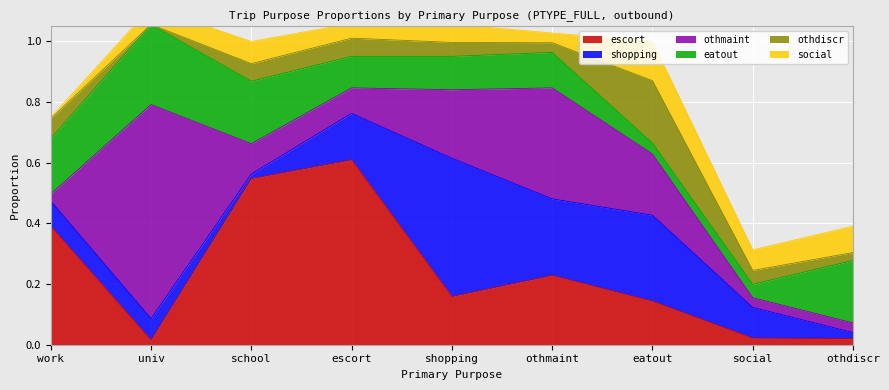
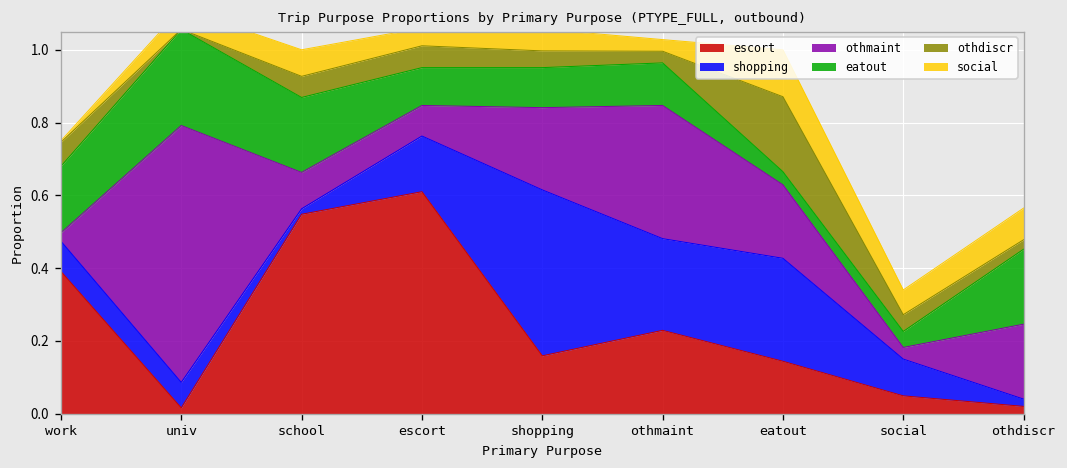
  {
    "escort": {
      "work": 0.39,
      "univ": 0.02,
      "school": 0.55,
      "escort": 0.61,
      "shopping": 0.16,
      "othmaint": 0.23,
      "eatout": 0.14,
-     "social": 0.02,
+     "social": 0.05,
      "othdiscr": 0.02
    },
    "shopping": {
      "work": 0.08,
      "univ": 0.07,
      "school": 0.02,
      "escort": 0.15,
      "shopping": 0.46,
      "othmaint": 0.25,
      "eatout": 0.28,
      "social": 0.10,
      "othdiscr": 0.02
    },
    "othmaint": {
      "work": 0.02,
      "univ": 0.71,
      "school": 0.10,
      "escort": 0.08,
      "shopping": 0.23,
      "othmaint": 0.37,
      "eatout": 0.20,
      "social": 0.03,
-     "othdiscr": 0.03
+     "othdiscr": 0.21
    },
    "eatout": {
      "work": 0.18,
      "school": 0.21,
      "escort": 0.10,
      "shopping": 0.11,
      "othmaint": 0.12,
      "eatout": 0.04,
      "social": 0.04,
      "othdiscr": 0.21
    },
    "othdiscr": {
      "school": 0.06,
      "escort": 0.06,
      "shopping": 0.05,
      "othmaint": 0.03,
      "eatout": 0.21,
      "social": 0.05,
      "othdiscr": 0.03
    },
    "social": {
      "school": 0.07,
      "othmaint": 0.03,
      "social": 0.07,
      "othdiscr": 0.09
    }
  }
